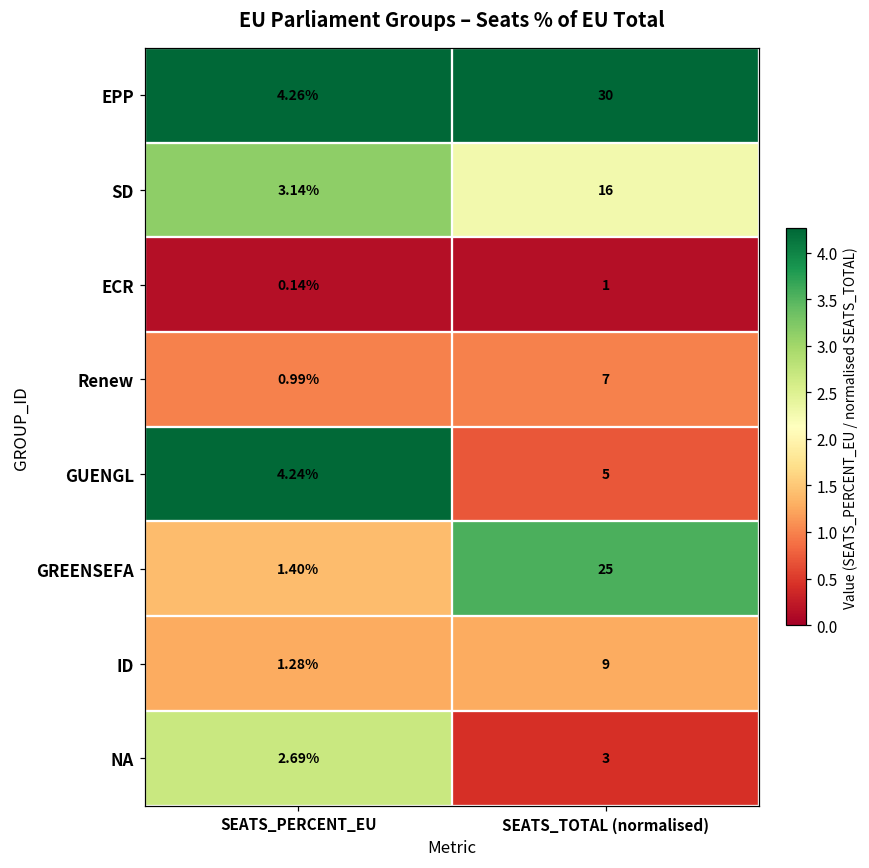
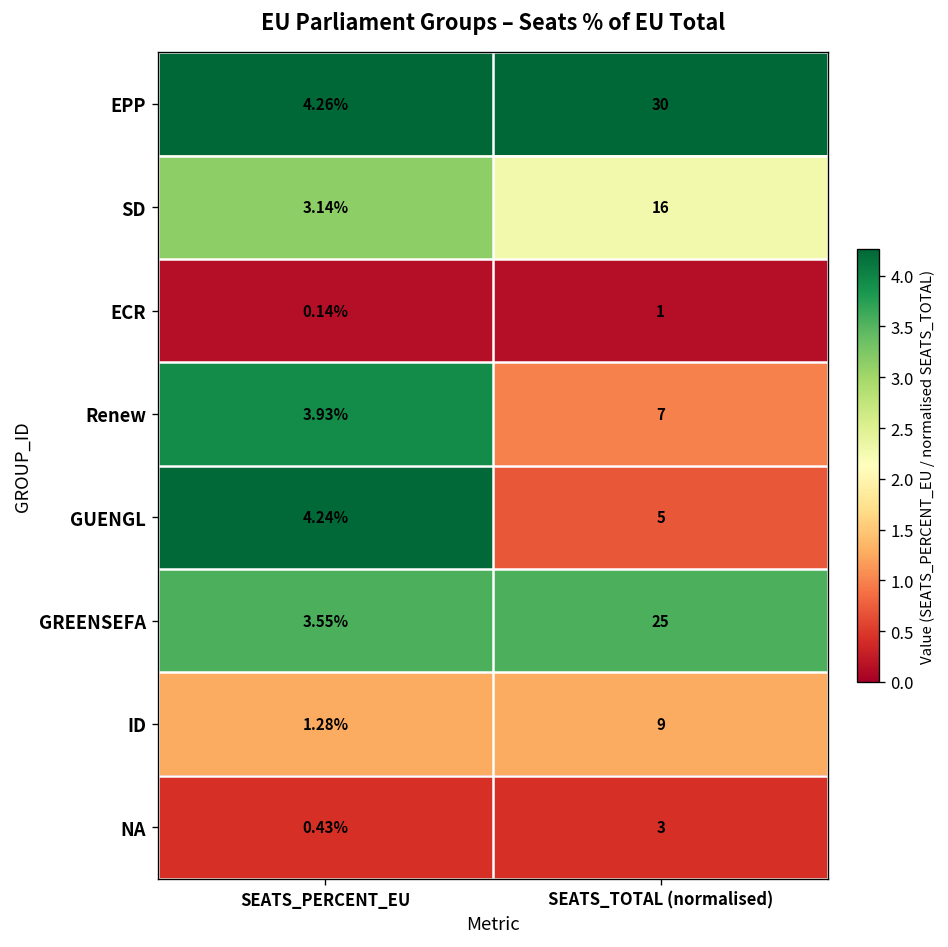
  {
    "EPP": {
      "SEATS_PERCENT_EU": "4.26%",
      "SEATS_TOTAL (normalised)": "30"
    },
    "SD": {
      "SEATS_PERCENT_EU": "3.14%",
      "SEATS_TOTAL (normalised)": "16"
    },
    "ECR": {
      "SEATS_PERCENT_EU": "0.14%",
      "SEATS_TOTAL (normalised)": "1"
    },
    "Renew": {
-     "SEATS_PERCENT_EU": "0.99%",
+     "SEATS_PERCENT_EU": "3.93%",
      "SEATS_TOTAL (normalised)": "7"
    },
    "GUENGL": {
      "SEATS_PERCENT_EU": "4.24%",
      "SEATS_TOTAL (normalised)": "5"
    },
    "GREENSEFA": {
-     "SEATS_PERCENT_EU": "1.40%",
+     "SEATS_PERCENT_EU": "3.55%",
      "SEATS_TOTAL (normalised)": "25"
    },
    "ID": {
      "SEATS_PERCENT_EU": "1.28%",
      "SEATS_TOTAL (normalised)": "9"
    },
    "NA": {
-     "SEATS_PERCENT_EU": "2.69%",
+     "SEATS_PERCENT_EU": "0.43%",
      "SEATS_TOTAL (normalised)": "3"
    }
  }
